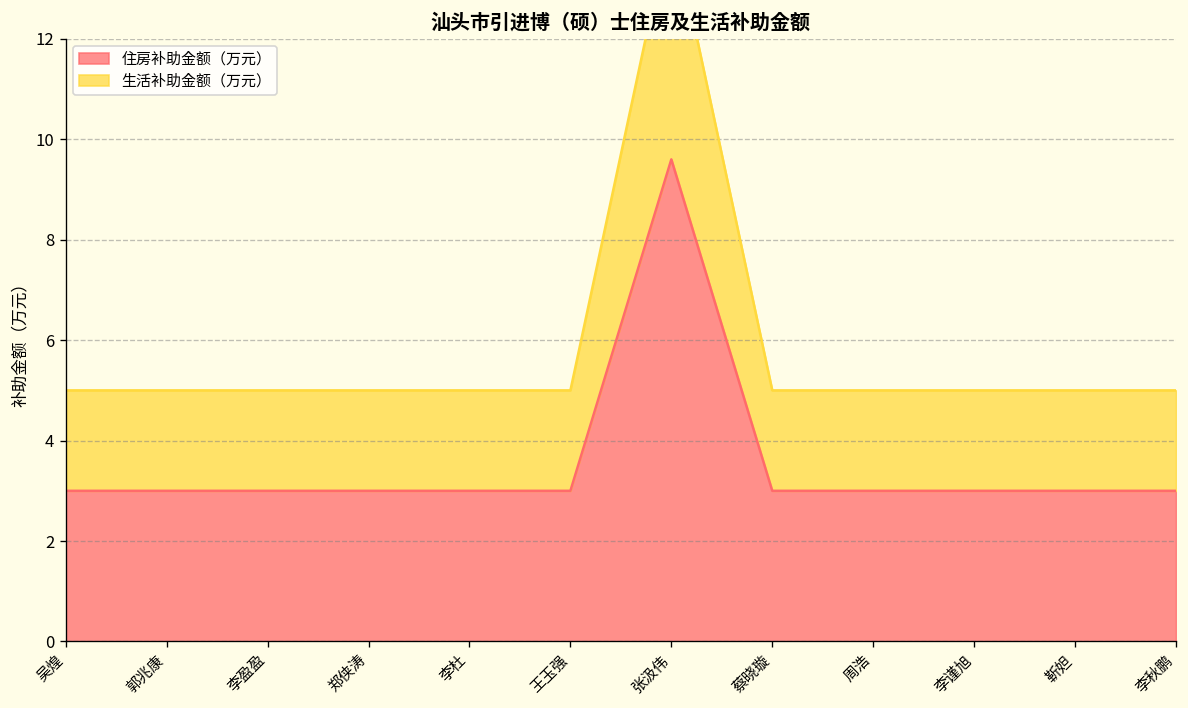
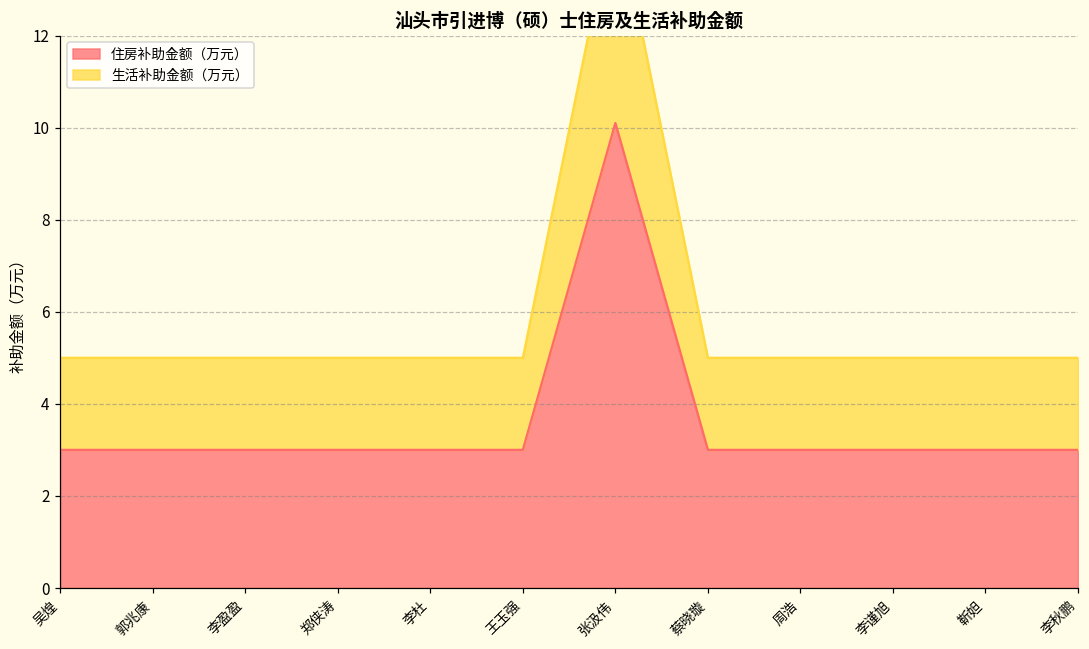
  {
    "住房补助金额（万元）": {
      "吴煌": 3.0,
      "郭兆康": 3.0,
      "李盈盈": 3.0,
      "郑侠涛": 3.0,
      "李杜": 3.0,
      "王玉强": 3.0,
-     "张汲伟": 9.6,
+     "张汲伟": 10.1,
      "蔡晓璇": 3.0,
      "周浩": 3.0,
      "李谨旭": 3.0,
      "靳妲": 3.0,
      "李秋鹏": 3.0
    },
    "生活补助金额（万元）": {
      "吴煌": 2.0,
      "郭兆康": 2.0,
      "李盈盈": 2.0,
      "郑侠涛": 2.0,
      "李杜": 2.0,
      "王玉强": 2.0,
      "蔡晓璇": 2.0,
      "周浩": 2.0,
      "李谨旭": 2.0,
      "靳妲": 2.0,
      "李秋鹏": 2.0
    }
  }
